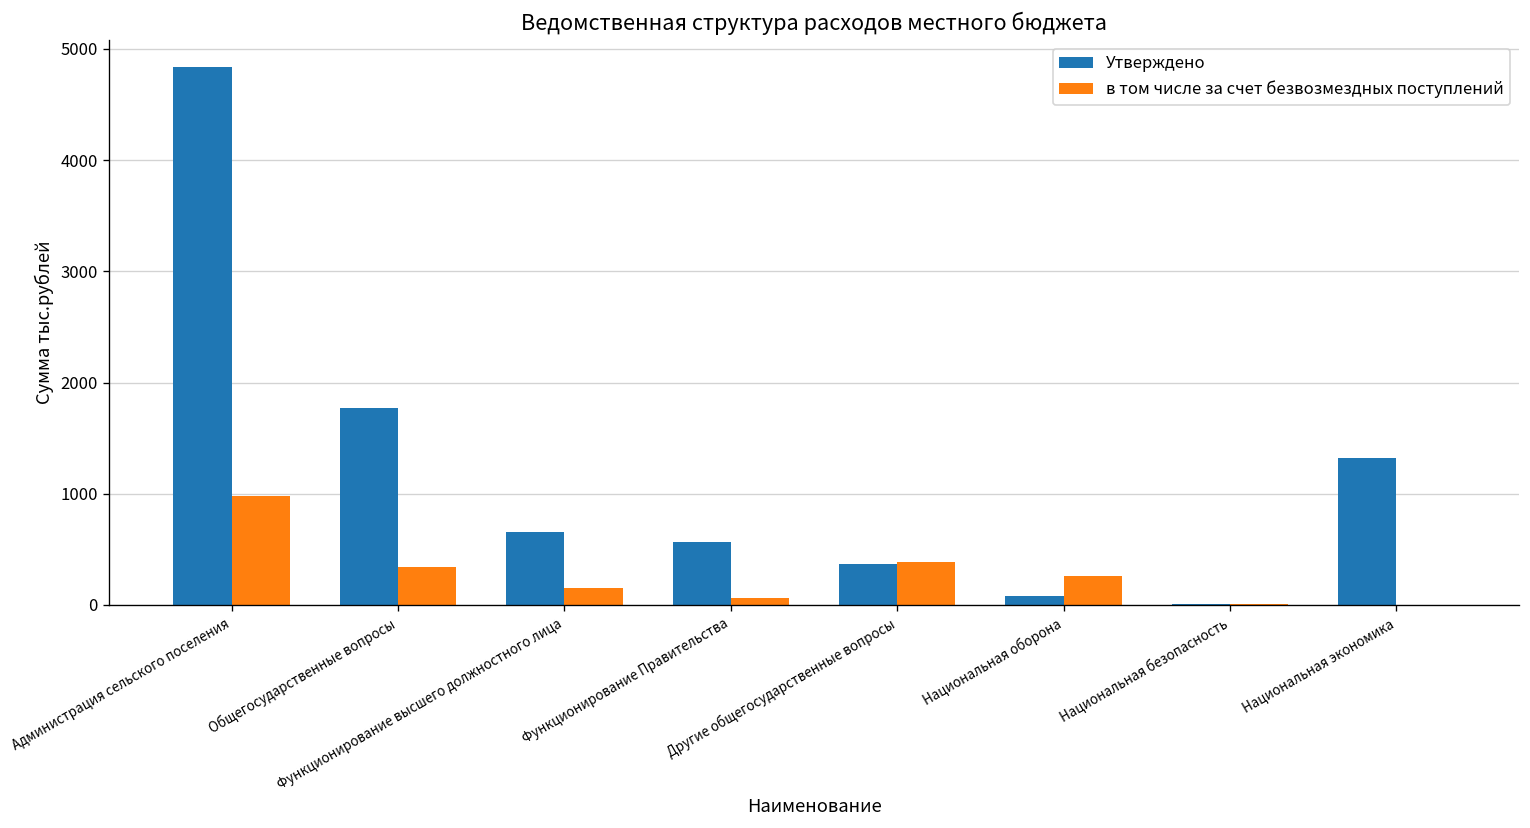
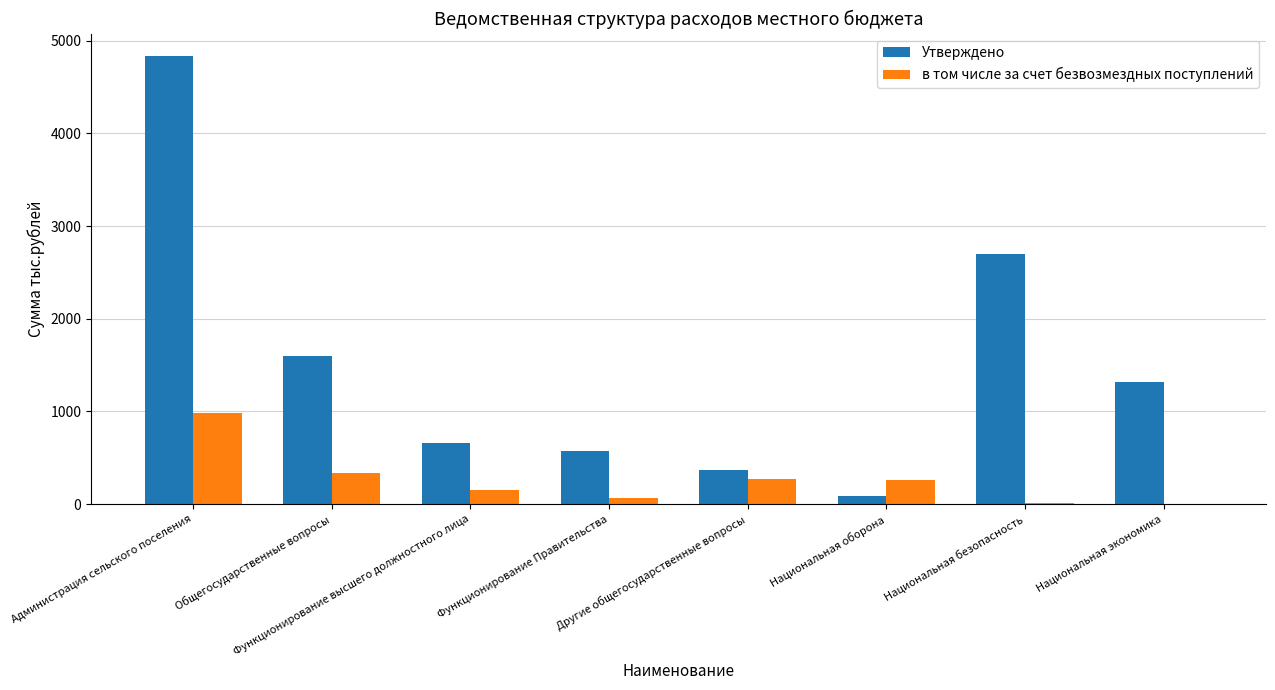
  {
    "Утверждено": {
      "Администрация сельского поселения": 4800,
-     "Общегосударственные вопросы": 1800,
+     "Общегосударственные вопросы": 1600,
      "Функционирование высшего должностного лица": 700,
      "Функционирование Правительства": 600,
      "Другие общегосударственные вопросы": 400,
      "Национальная оборона": 100,
-     "Национальная безопасность": 0,
+     "Национальная безопасность": 2700,
      "Национальная экономика": 1300
    },
    "в том числе за счет безвозмездных поступлений": {
      "Администрация сельского поселения": 1000,
      "Общегосударственные вопросы": 300,
      "Функционирование высшего должностного лица": 200,
      "Функционирование Правительства": 100,
-     "Другие общегосударственные вопросы": 400,
+     "Другие общегосударственные вопросы": 300,
      "Национальная оборона": 300,
      "Национальная экономика": 0
    }
  }
